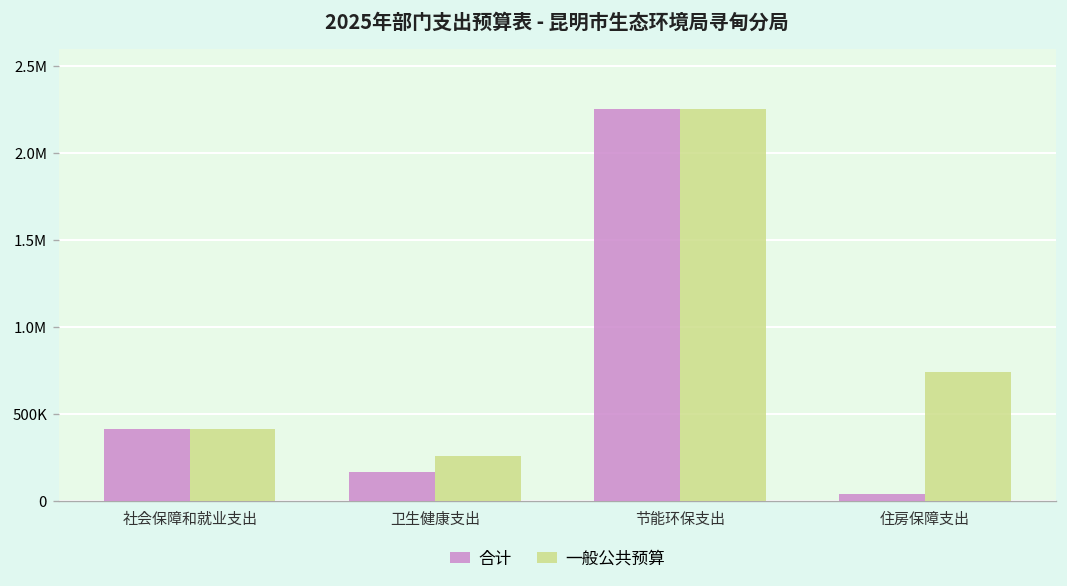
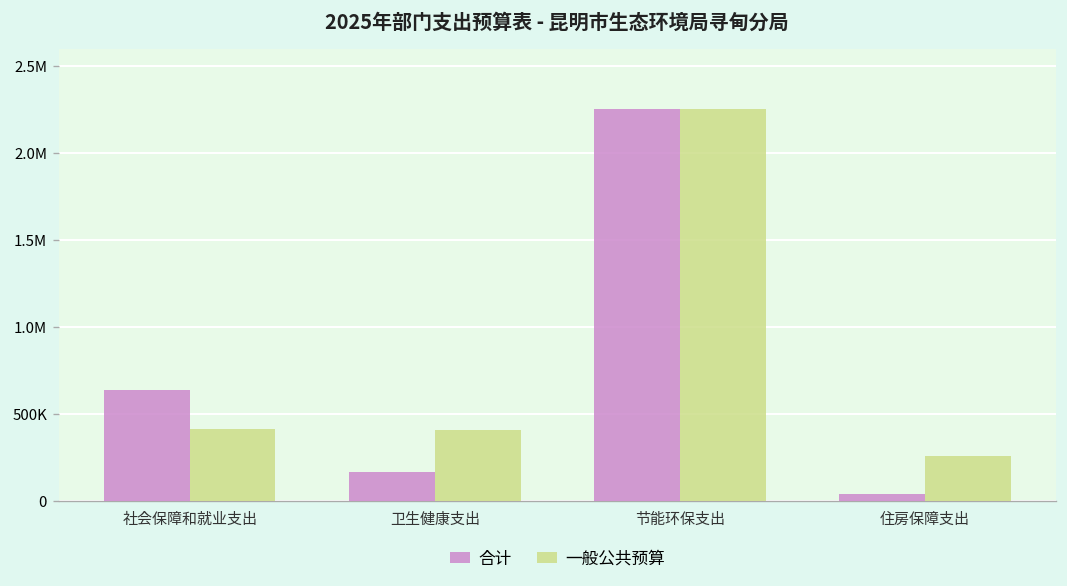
  {
    "合计": {
-     "社会保障和就业支出": 410000,
+     "社会保障和就业支出": 640000,
      "卫生健康支出": 170000,
      "节能环保支出": 2250000,
      "住房保障支出": 40000
    },
    "一般公共预算": {
      "社会保障和就业支出": 410000,
-     "卫生健康支出": 260000,
+     "卫生健康支出": 410000,
      "节能环保支出": 2250000,
-     "住房保障支出": 740000
+     "住房保障支出": 260000
    }
  }
